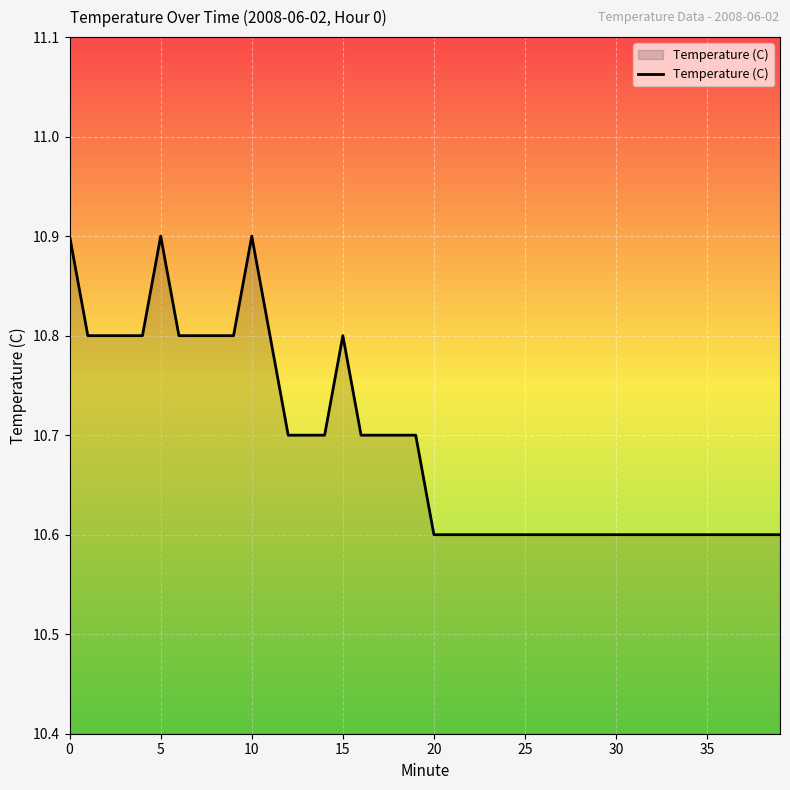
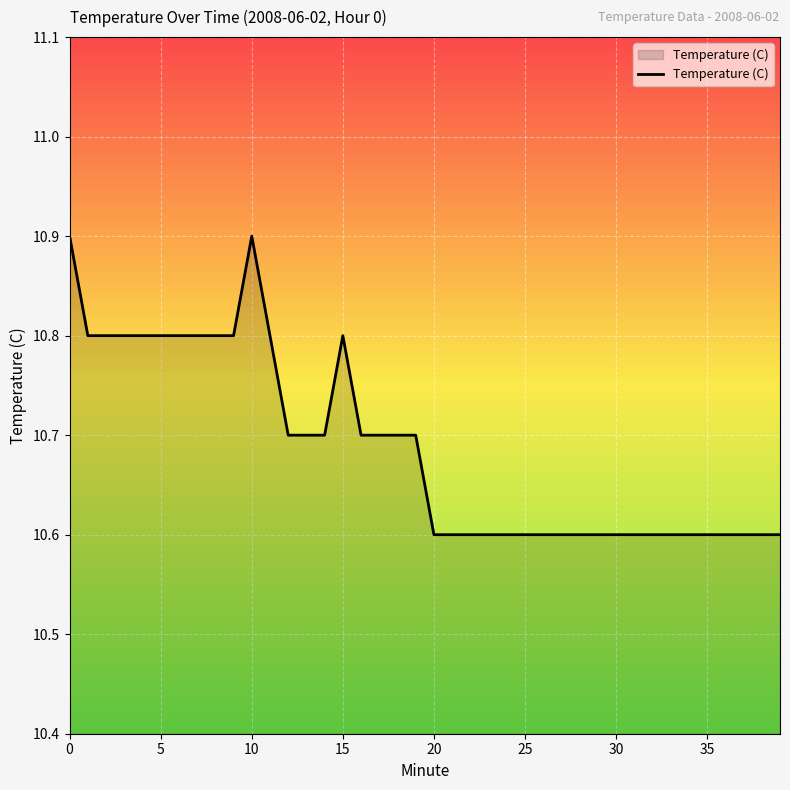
  {
    "0": 10.9,
-   "5": 10.9,
+   "5": 10.8,
    "10": 10.9,
    "15": 10.8,
    "20": 10.6,
    "25": 10.6,
    "30": 10.6,
    "35": 10.6
  }
